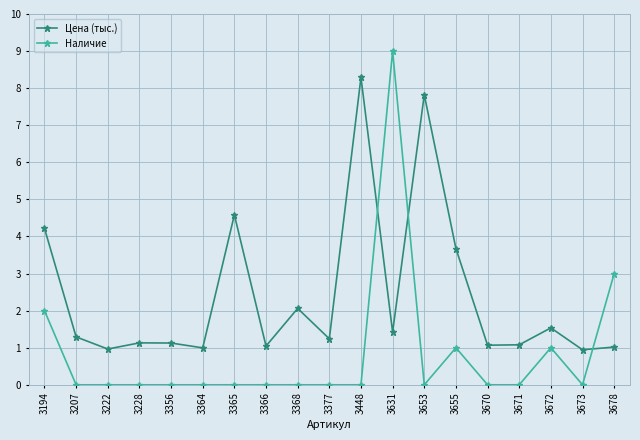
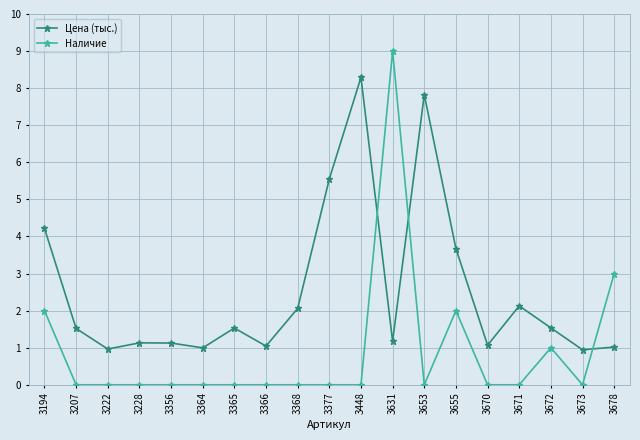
  {
    "Цена (тыс.)": {
      "3194": 4.2,
-     "3207": 1.3,
+     "3207": 1.5,
      "3222": 1.0,
      "3228": 1.1,
      "3356": 1.1,
      "3364": 1.0,
-     "3365": 4.6,
+     "3365": 1.5,
      "3366": 1.0,
      "3368": 2.1,
-     "3377": 1.2,
+     "3377": 5.6,
      "3448": 8.3,
-     "3631": 1.4,
+     "3631": 1.2,
      "3653": 7.8,
      "3655": 3.7,
      "3670": 1.1,
-     "3671": 1.1,
+     "3671": 2.1,
      "3672": 1.5,
      "3673": 0.9,
      "3678": 1.0
    },
    "Наличие": {
      "3194": 2,
      "3207": 0,
      "3222": 0,
      "3228": 0,
      "3356": 0,
      "3364": 0,
      "3365": 0,
      "3366": 0,
      "3368": 0,
      "3377": 0,
      "3448": 0,
      "3631": 9,
      "3653": 0,
-     "3655": 1,
+     "3655": 2,
      "3670": 0,
      "3671": 0,
      "3672": 1,
      "3673": 0,
      "3678": 3
    }
  }
